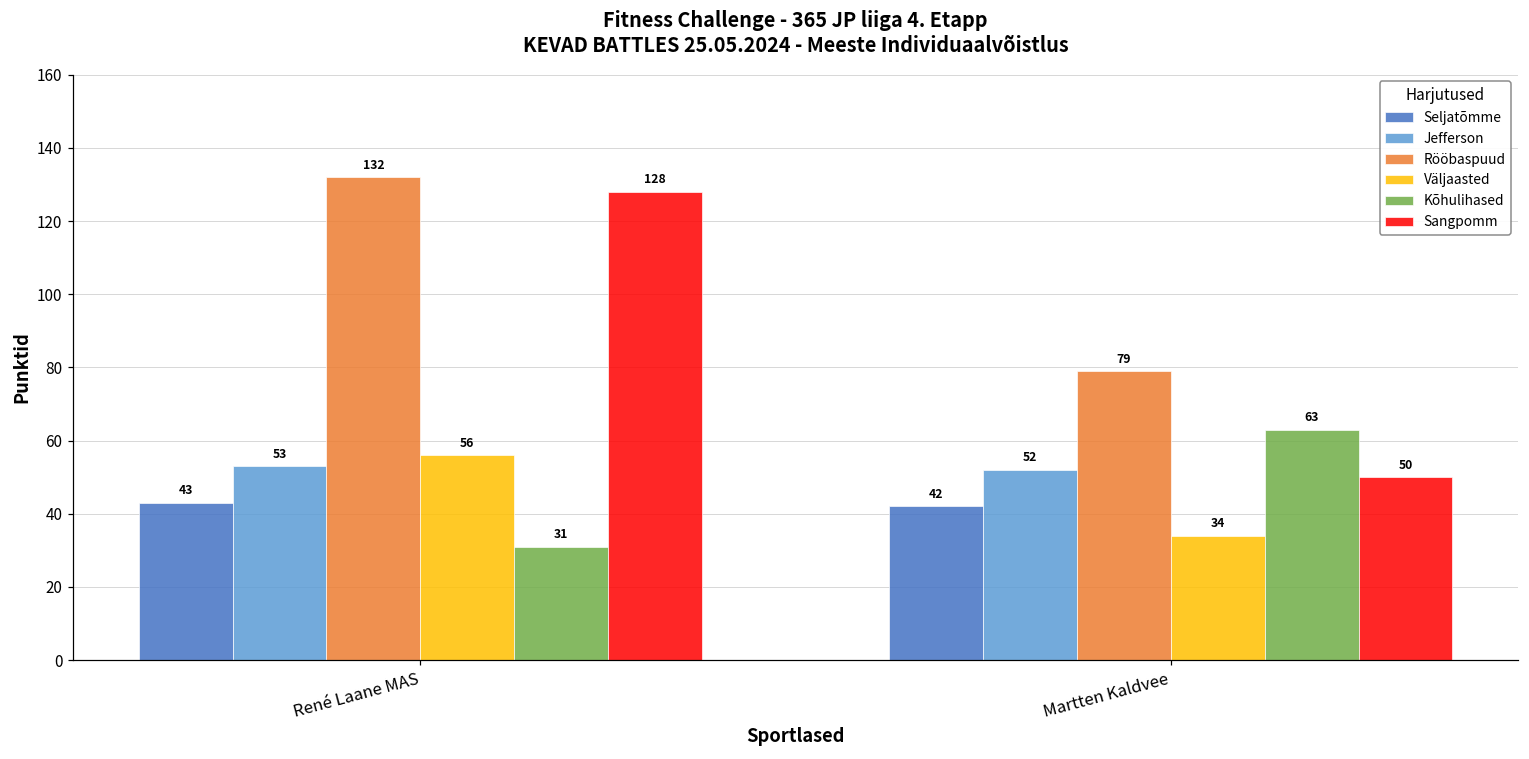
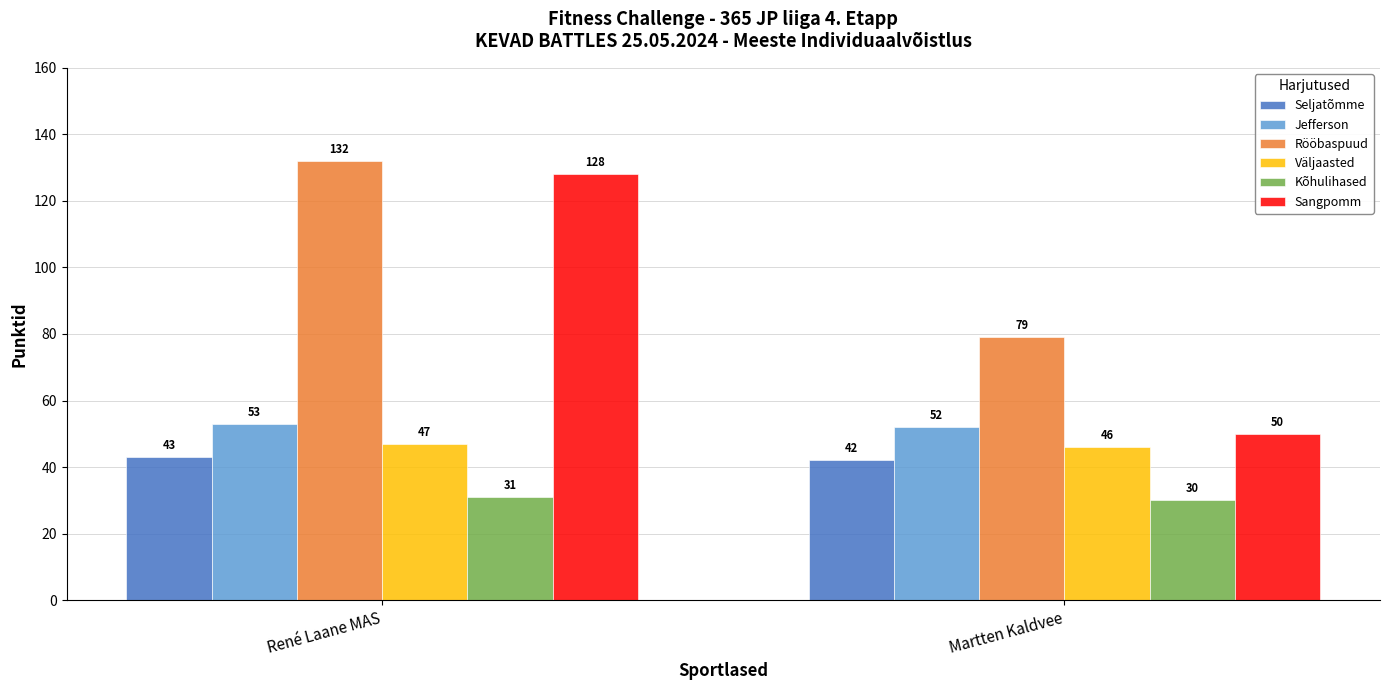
  {
    "Rööbaspuud": {
      "René Laane MAS": 132,
      "Martten Kaldvee": 79
    },
    "Väljaasted": {
-     "René Laane MAS": 56,
-     "Martten Kaldvee": 34
+     "René Laane MAS": 47,
+     "Martten Kaldvee": 46
    },
    "Kõhulihased": {
      "René Laane MAS": 31,
-     "Martten Kaldvee": 63
+     "Martten Kaldvee": 30
    },
    "Sangpomm": {
      "René Laane MAS": 128,
      "Martten Kaldvee": 50
    }
  }
